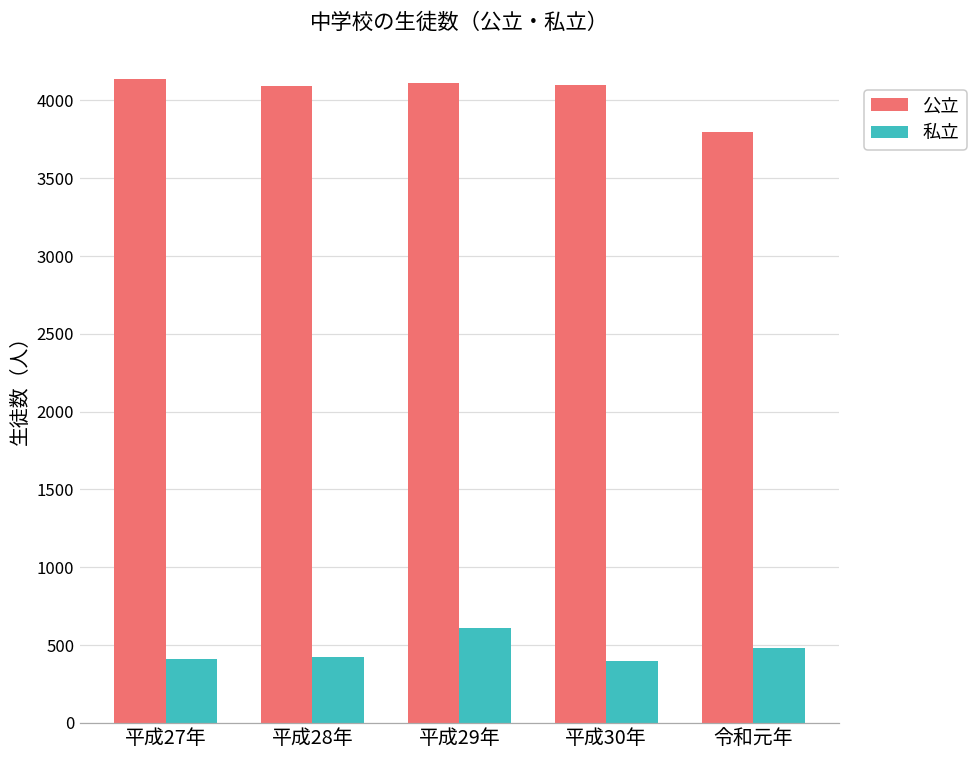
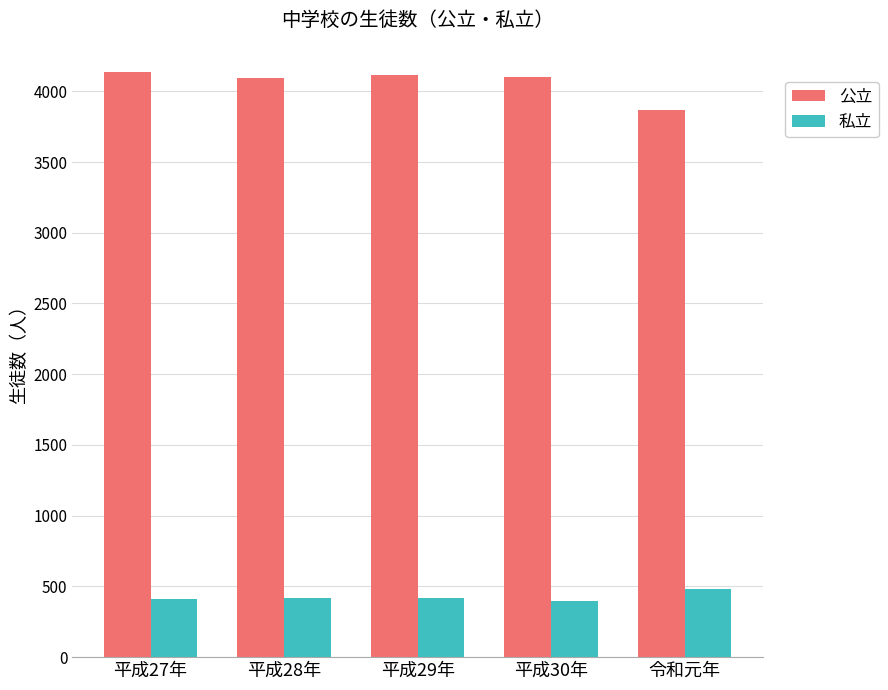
  {
    "公立": {
      "平成27年": 4140,
      "平成28年": 4100,
      "平成29年": 4110,
      "平成30年": 4100,
-     "令和元年": 3800
+     "令和元年": 3870
    },
    "私立": {
      "平成27年": 410,
      "平成28年": 420,
-     "平成29年": 610,
+     "平成29年": 420,
      "平成30年": 400,
      "令和元年": 480
    }
  }
